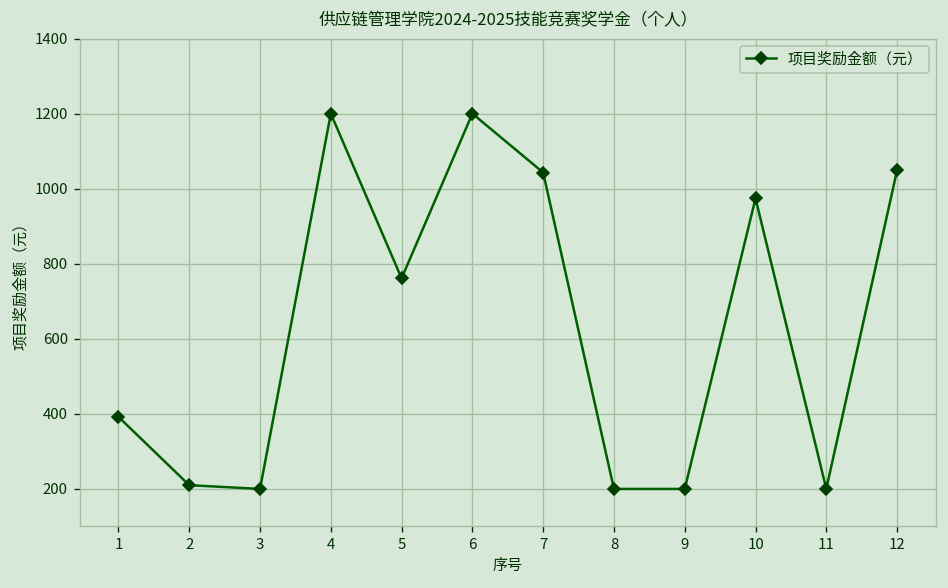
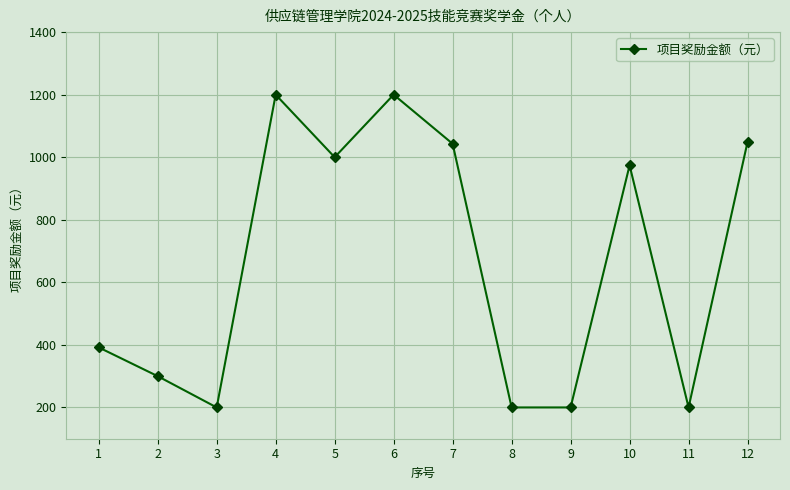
  {
    "1": 390,
-   "2": 210,
+   "2": 300,
    "3": 200,
    "4": 1200,
-   "5": 760,
+   "5": 1000,
    "6": 1200,
    "7": 1040,
    "8": 200,
    "9": 200,
    "10": 970,
    "11": 200,
    "12": 1050
  }
